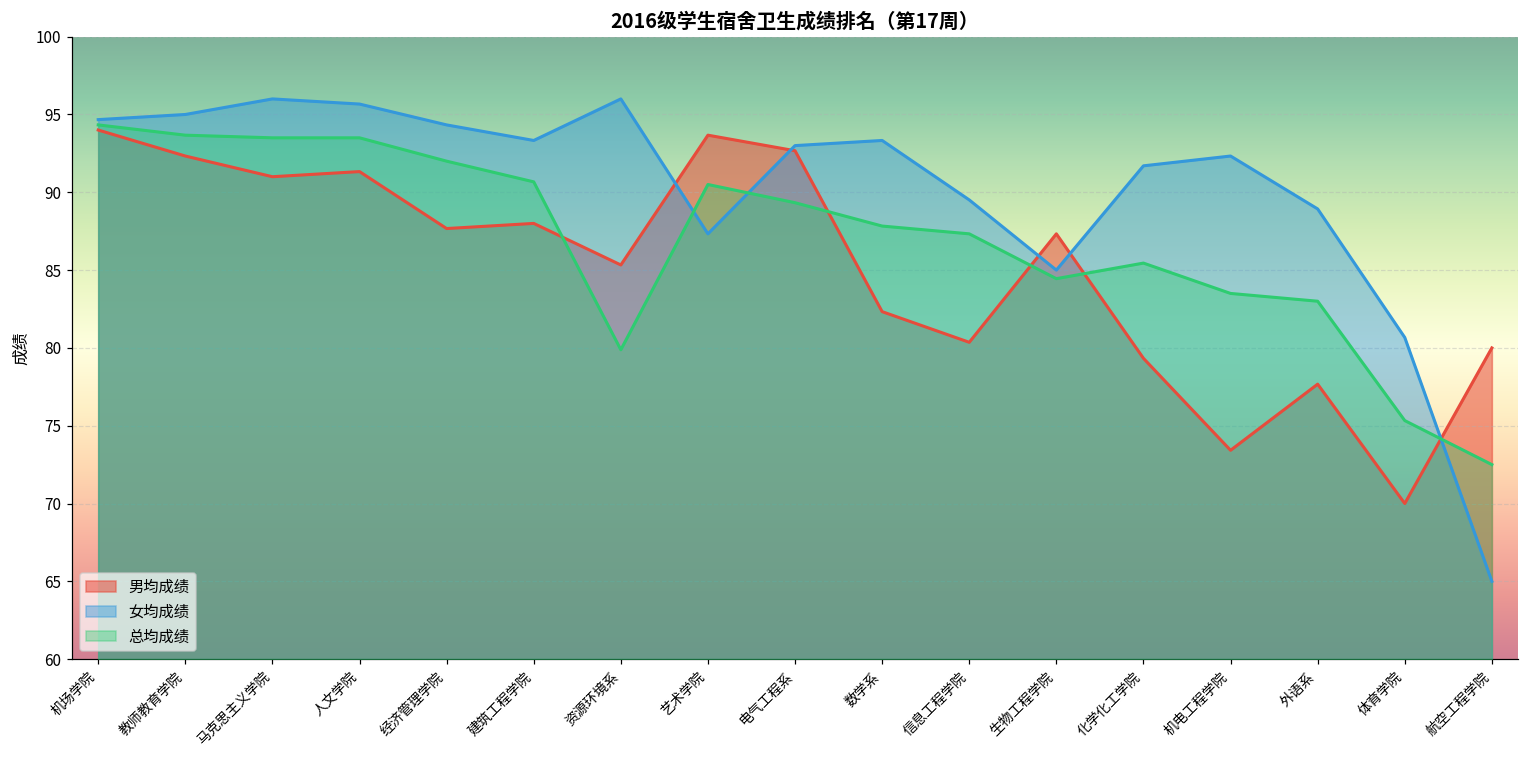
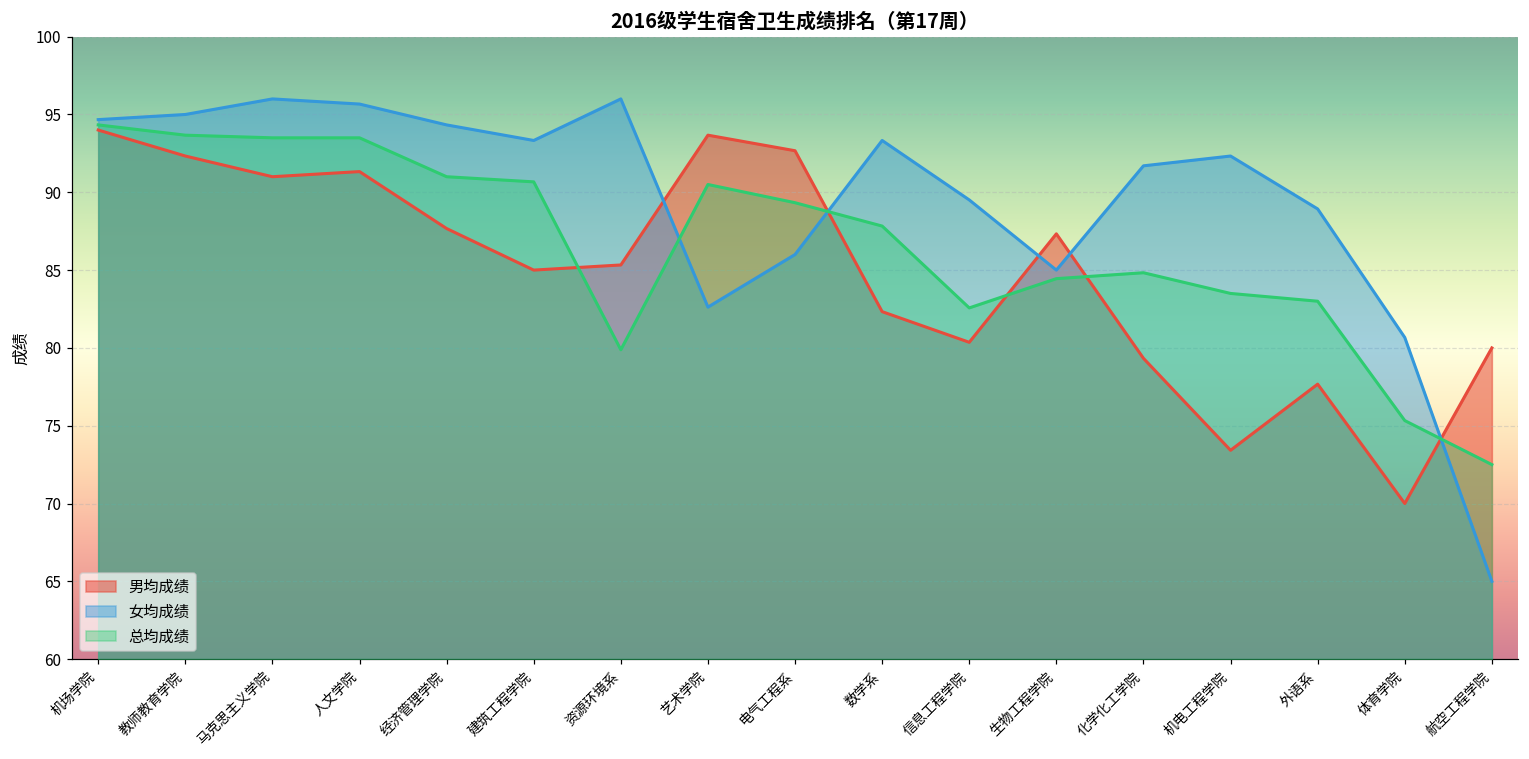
  {
    "男均成绩": {
      "机场学院": 94,
      "教师教育学院": 92.3,
      "马克思主义学院": 91,
      "人文学院": 91.3,
      "经济管理学院": 87.7,
-     "建筑工程学院": 88,
+     "建筑工程学院": 85,
      "资源环境系": 85.3,
      "艺术学院": 93.7,
      "电气工程系": 92.7,
      "数学系": 82.3,
      "信息工程学院": 80.4,
      "生物工程学院": 87.3,
      "化学化工学院": 79.3,
      "机电工程学院": 73.4,
      "外语系": 77.7,
      "体育学院": 70,
      "航空工程学院": 80
    },
    "女均成绩": {
      "机场学院": 94.7,
      "教师教育学院": 95.0,
      "马克思主义学院": 96.0,
      "人文学院": 95.7,
      "经济管理学院": 94.3,
      "建筑工程学院": 93.3,
      "资源环境系": 96.0,
-     "艺术学院": 87.3,
-     "电气工程系": 93,
+     "艺术学院": 82.6,
+     "电气工程系": 86,
      "数学系": 93.3,
      "信息工程学院": 89.5,
      "生物工程学院": 85.0,
      "化学化工学院": 91.7,
      "机电工程学院": 92.3,
      "外语系": 88.9,
      "体育学院": 80.7,
      "航空工程学院": 65.0
    },
    "总均成绩": {
      "机场学院": 94.3,
      "教师教育学院": 93.7,
      "马克思主义学院": 93.5,
      "人文学院": 93.5,
-     "经济管理学院": 92,
+     "经济管理学院": 91,
      "建筑工程学院": 90.7,
      "资源环境系": 79.9,
      "艺术学院": 90.5,
      "电气工程系": 89.3,
      "数学系": 87.8,
-     "信息工程学院": 87.3,
+     "信息工程学院": 82.6,
      "生物工程学院": 84.5,
-     "化学化工学院": 85.5,
+     "化学化工学院": 84.8,
      "机电工程学院": 83.5,
      "外语系": 83.0,
      "体育学院": 75.3,
      "航空工程学院": 72.5
    }
  }
